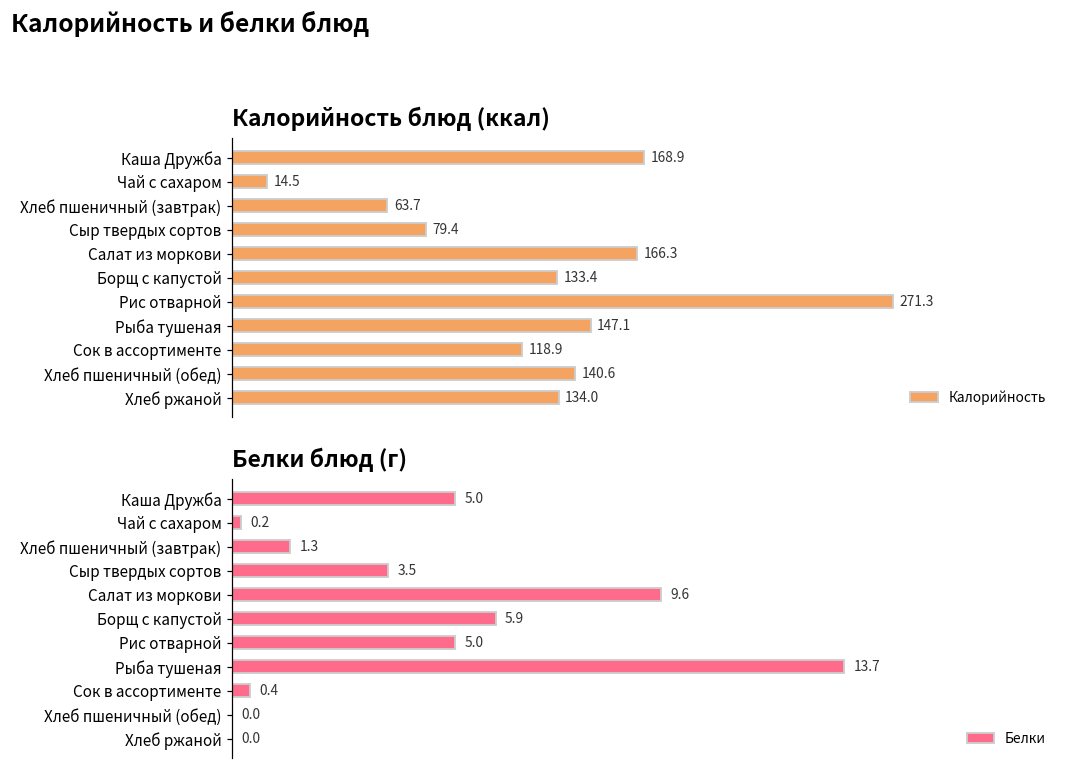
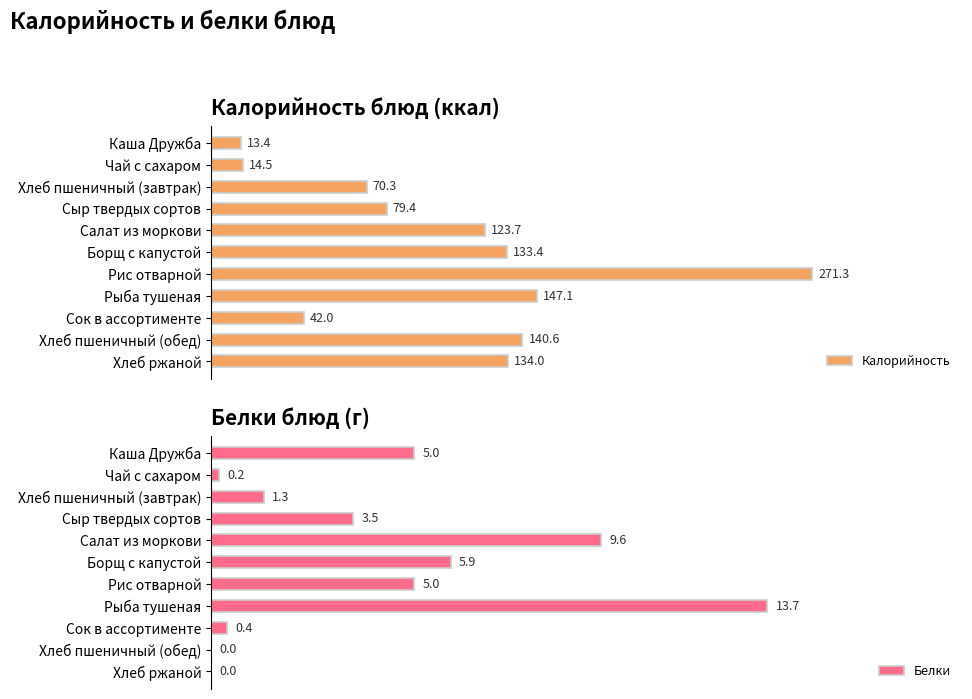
  {
    "Калорийность блюд (ккал)": {
-     "Каша Дружба": 168.9,
+     "Каша Дружба": 13.4,
      "Чай с сахаром": 14.5,
-     "Хлеб пшеничный (завтрак)": 63.7,
+     "Хлеб пшеничный (завтрак)": 70.3,
      "Сыр твердых сортов": 79.4,
-     "Салат из моркови": 166.3,
+     "Салат из моркови": 123.7,
      "Борщ с капустой": 133.4,
      "Рис отварной": 271.3,
      "Рыба тушеная": 147.1,
-     "Сок в ассортименте": 118.9,
+     "Сок в ассортименте": 42.0,
      "Хлеб пшеничный (обед)": 140.6,
      "Хлеб ржаной": 134.0
    },
    "Белки блюд (г)": {
      "Каша Дружба": 5.0,
      "Чай с сахаром": 0.2,
      "Хлеб пшеничный (завтрак)": 1.3,
      "Сыр твердых сортов": 3.5,
      "Салат из моркови": 9.6,
      "Борщ с капустой": 5.9,
      "Рис отварной": 5.0,
      "Рыба тушеная": 13.7,
      "Сок в ассортименте": 0.4,
      "Хлеб пшеничный (обед)": 0.0,
      "Хлеб ржаной": 0.0
    }
  }
